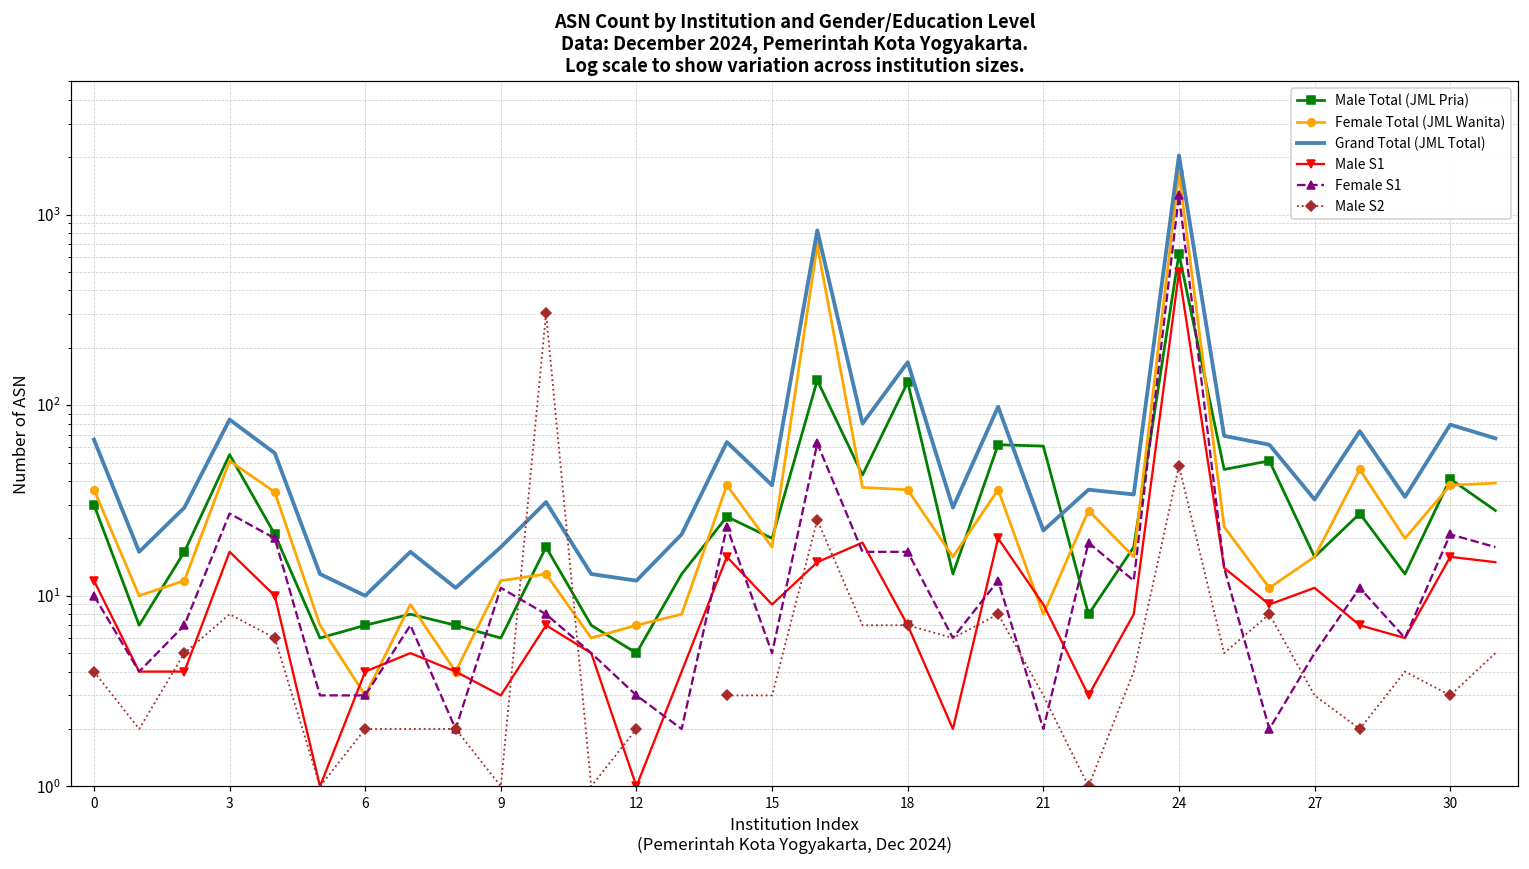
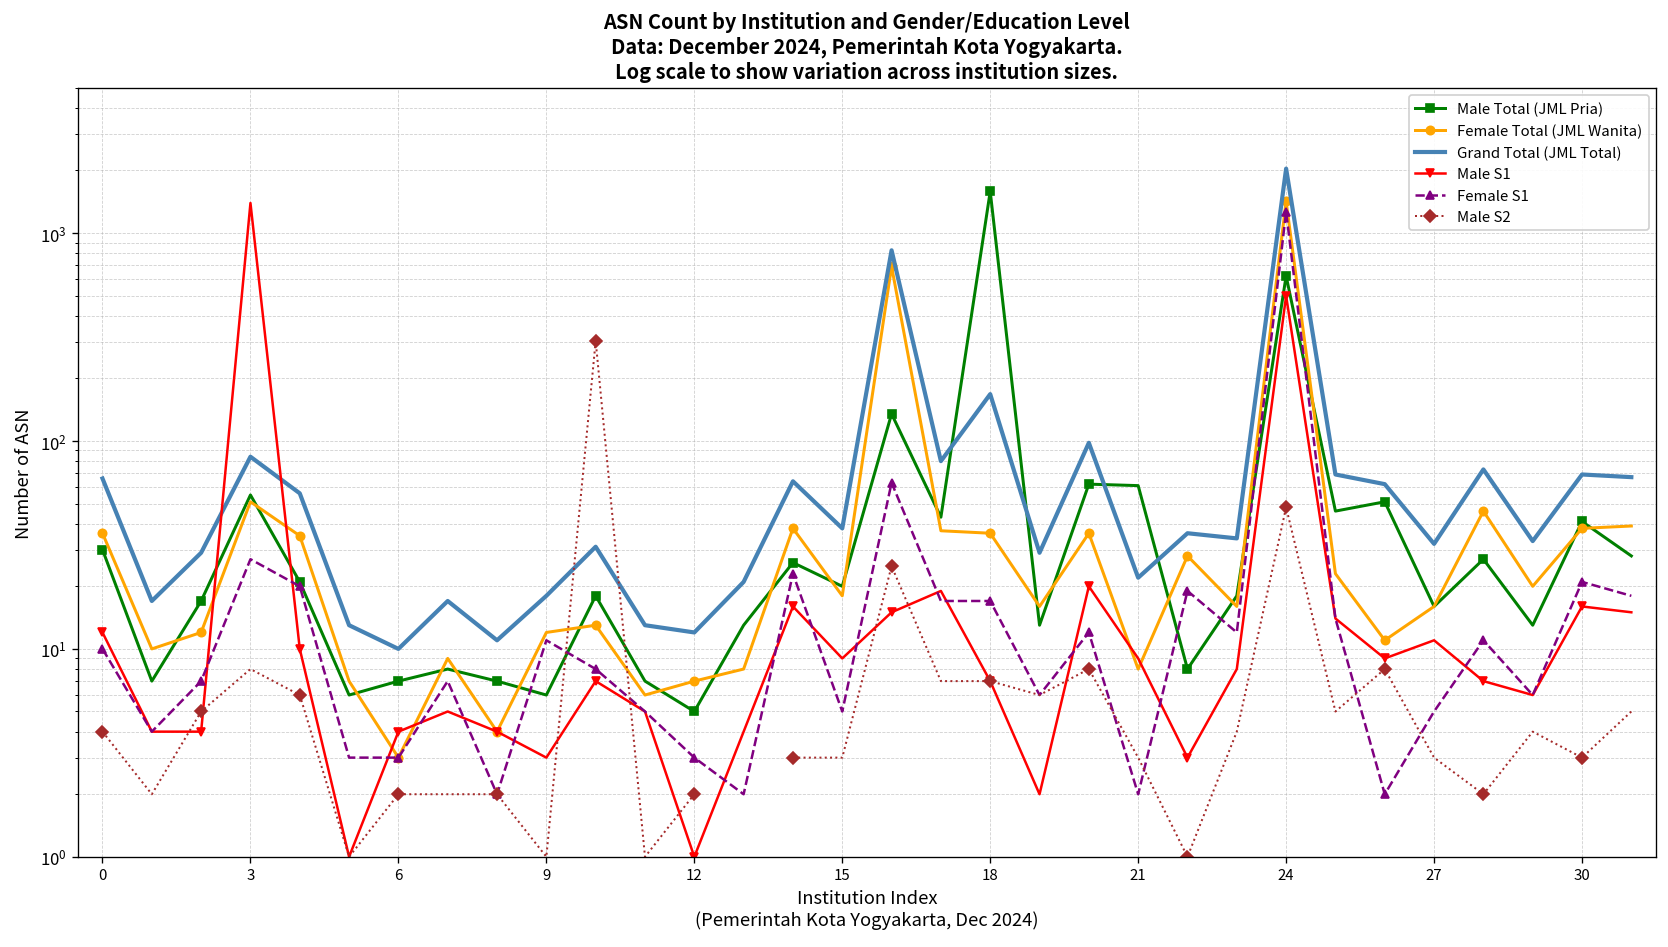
  {
    "Male Total (JML Pria)": {
      "0": 30,
      "3": 55,
      "6": 7,
      "9": 6,
      "12": 5,
      "15": 20,
-     "18": 130,
+     "18": 1600,
      "21": 61,
      "24": 620,
      "30": 41
    },
    "Female Total (JML Wanita)": {
      "0": 36,
      "3": 51,
      "9": 12,
      "12": 7,
      "15": 18,
      "18": 36,
      "21": 8,
-     "24": 1700,
+     "24": 1400,
      "30": 38
    },
    "Grand Total (JML Total)": {
      "0": 66,
      "3": 80,
      "6": 10,
      "9": 18,
      "12": 12,
      "15": 38,
      "18": 170,
      "21": 22,
      "24": 2000,
      "27": 32,
-     "30": 80
+     "30": 69
    },
    "Male S1": {
      "0": 12,
-     "3": 17,
+     "3": 1400,
      "6": 4,
      "9": 3,
      "12": 1,
      "15": 9,
      "21": 9,
      "24": 500,
      "27": 11,
      "30": 16
    },
    "Female S1": {
      "0": 10,
      "3": 27,
      "9": 11,
      "12": 3,
      "15": 5,
      "18": 17,
      "21": 2,
      "24": 1300,
      "27": 5,
      "30": 21
    },
    "Male S2": {
      "0": 4,
      "3": 8,
      "6": 2,
      "9": 1,
      "12": 2,
      "15": 3,
      "21": 3,
      "24": 48,
      "27": 3,
      "30": 3
    }
  }
